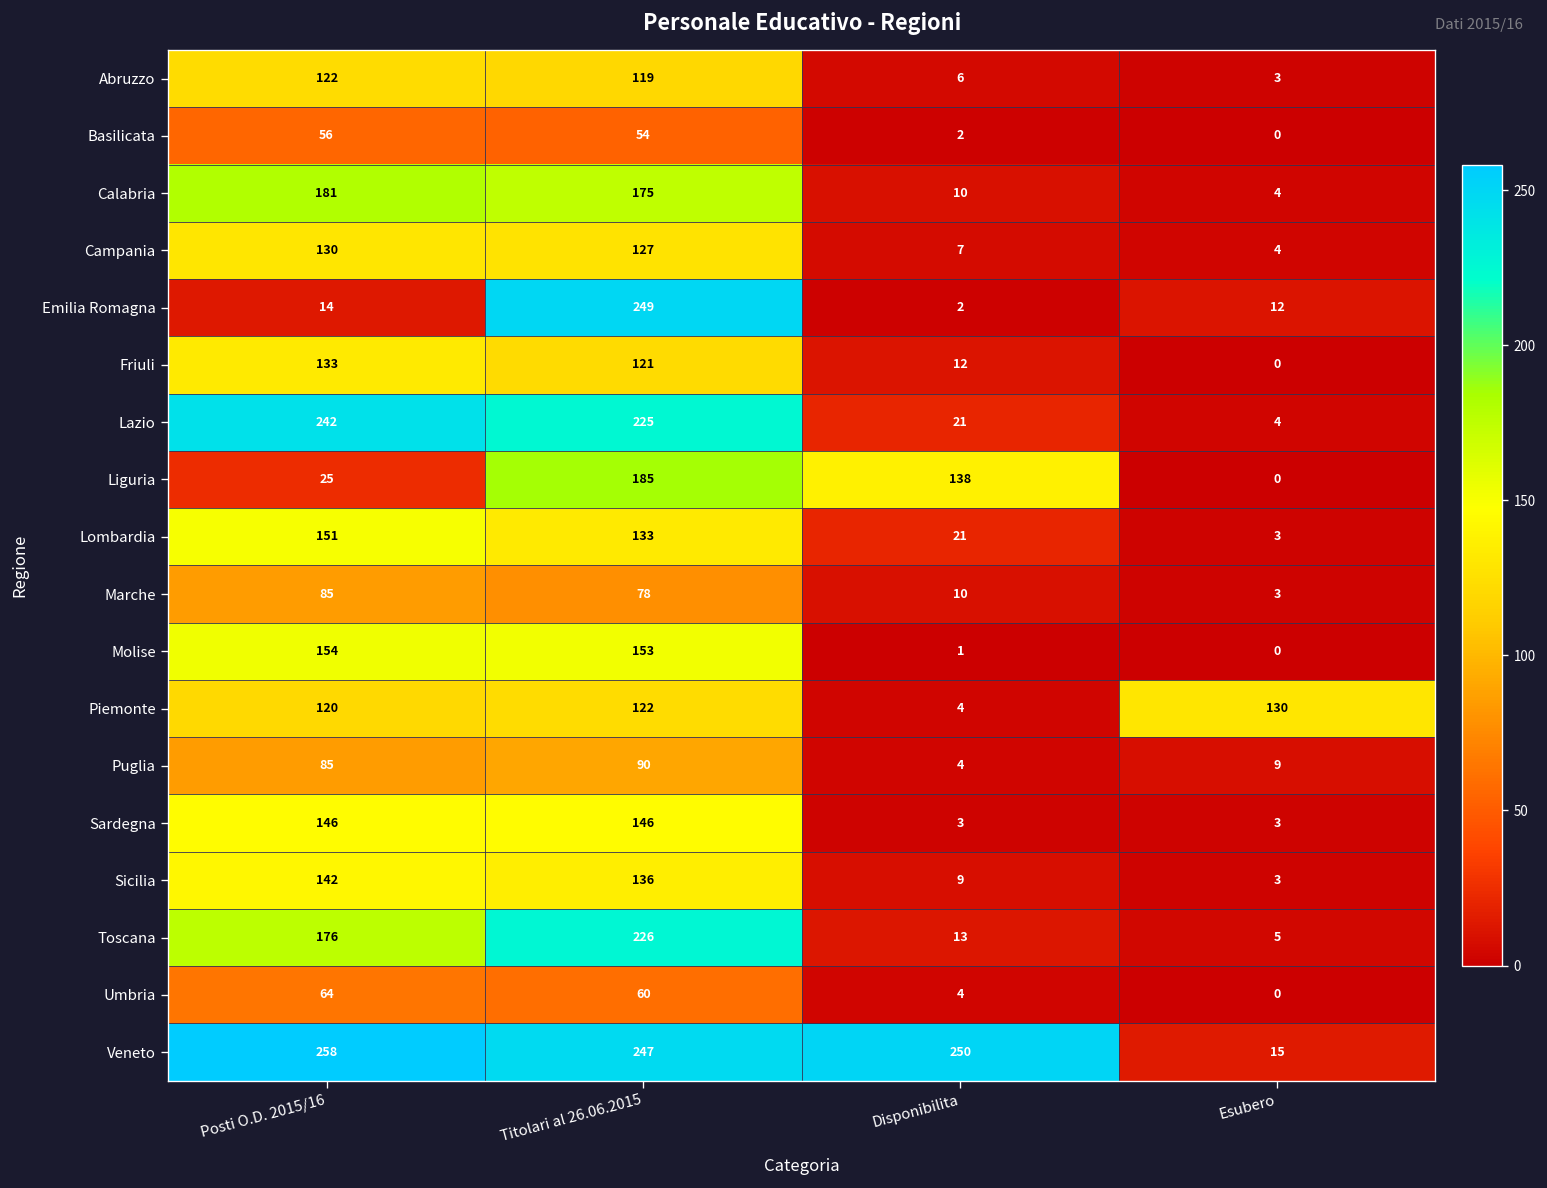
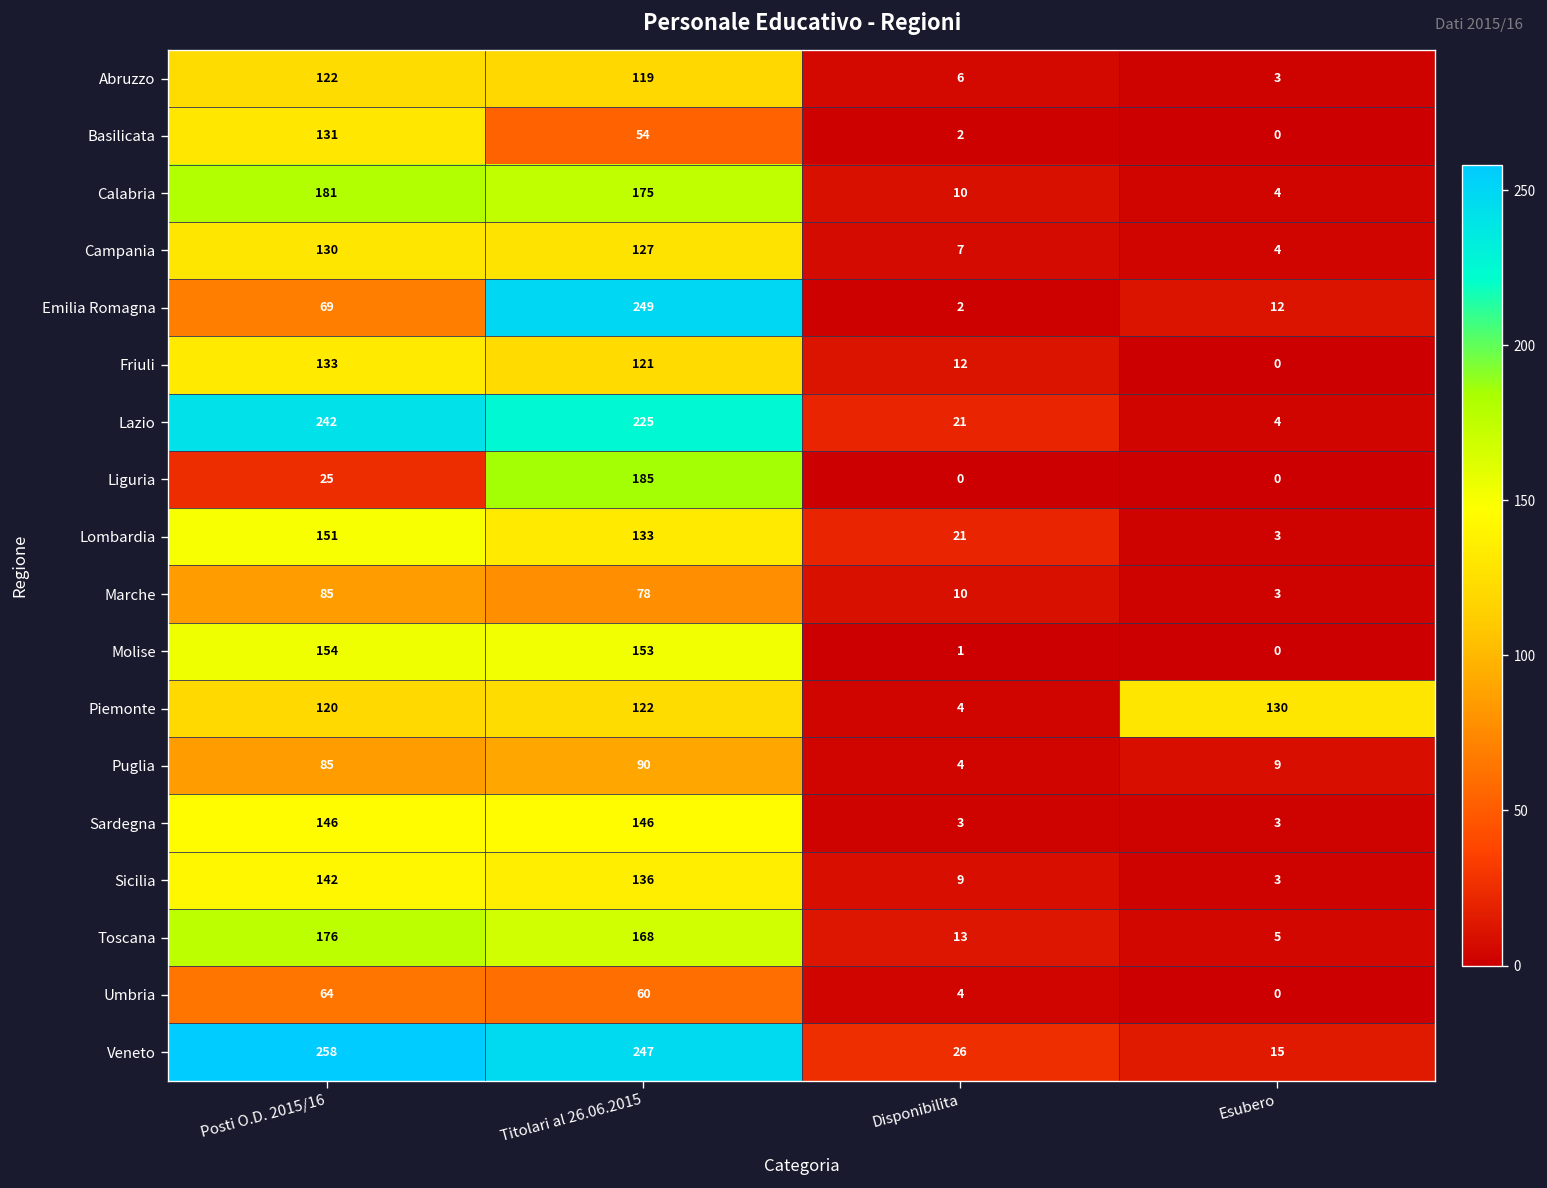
  {
    "Abruzzo": {
      "Posti O.D. 2015/16": 122,
      "Titolari al 26.06.2015": 119,
      "Disponibilita": 6,
      "Esubero": 3
    },
    "Basilicata": {
-     "Posti O.D. 2015/16": 56,
+     "Posti O.D. 2015/16": 131,
      "Titolari al 26.06.2015": 54,
      "Disponibilita": 2,
      "Esubero": 0
    },
    "Calabria": {
      "Posti O.D. 2015/16": 181,
      "Titolari al 26.06.2015": 175,
      "Disponibilita": 10,
      "Esubero": 4
    },
    "Campania": {
      "Posti O.D. 2015/16": 130,
      "Titolari al 26.06.2015": 127,
      "Disponibilita": 7,
      "Esubero": 4
    },
    "Emilia Romagna": {
-     "Posti O.D. 2015/16": 14,
+     "Posti O.D. 2015/16": 69,
      "Titolari al 26.06.2015": 249,
      "Disponibilita": 2,
      "Esubero": 12
    },
    "Friuli": {
      "Posti O.D. 2015/16": 133,
      "Titolari al 26.06.2015": 121,
      "Disponibilita": 12,
      "Esubero": 0
    },
    "Lazio": {
      "Posti O.D. 2015/16": 242,
      "Titolari al 26.06.2015": 225,
      "Disponibilita": 21,
      "Esubero": 4
    },
    "Liguria": {
      "Posti O.D. 2015/16": 25,
      "Titolari al 26.06.2015": 185,
-     "Disponibilita": 138,
+     "Disponibilita": 0,
      "Esubero": 0
    },
    "Lombardia": {
      "Posti O.D. 2015/16": 151,
      "Titolari al 26.06.2015": 133,
      "Disponibilita": 21,
      "Esubero": 3
    },
    "Marche": {
      "Posti O.D. 2015/16": 85,
      "Titolari al 26.06.2015": 78,
      "Disponibilita": 10,
      "Esubero": 3
    },
    "Molise": {
      "Posti O.D. 2015/16": 154,
      "Titolari al 26.06.2015": 153,
      "Disponibilita": 1,
      "Esubero": 0
    },
    "Piemonte": {
      "Posti O.D. 2015/16": 120,
      "Titolari al 26.06.2015": 122,
      "Disponibilita": 4,
      "Esubero": 130
    },
    "Puglia": {
      "Posti O.D. 2015/16": 85,
      "Titolari al 26.06.2015": 90,
      "Disponibilita": 4,
      "Esubero": 9
    },
    "Sardegna": {
      "Posti O.D. 2015/16": 146,
      "Titolari al 26.06.2015": 146,
      "Disponibilita": 3,
      "Esubero": 3
    },
    "Sicilia": {
      "Posti O.D. 2015/16": 142,
      "Titolari al 26.06.2015": 136,
      "Disponibilita": 9,
      "Esubero": 3
    },
    "Toscana": {
      "Posti O.D. 2015/16": 176,
-     "Titolari al 26.06.2015": 226,
+     "Titolari al 26.06.2015": 168,
      "Disponibilita": 13,
      "Esubero": 5
    },
    "Umbria": {
      "Posti O.D. 2015/16": 64,
      "Titolari al 26.06.2015": 60,
      "Disponibilita": 4,
      "Esubero": 0
    },
    "Veneto": {
      "Posti O.D. 2015/16": 258,
      "Titolari al 26.06.2015": 247,
-     "Disponibilita": 250,
+     "Disponibilita": 26,
      "Esubero": 15
    }
  }
